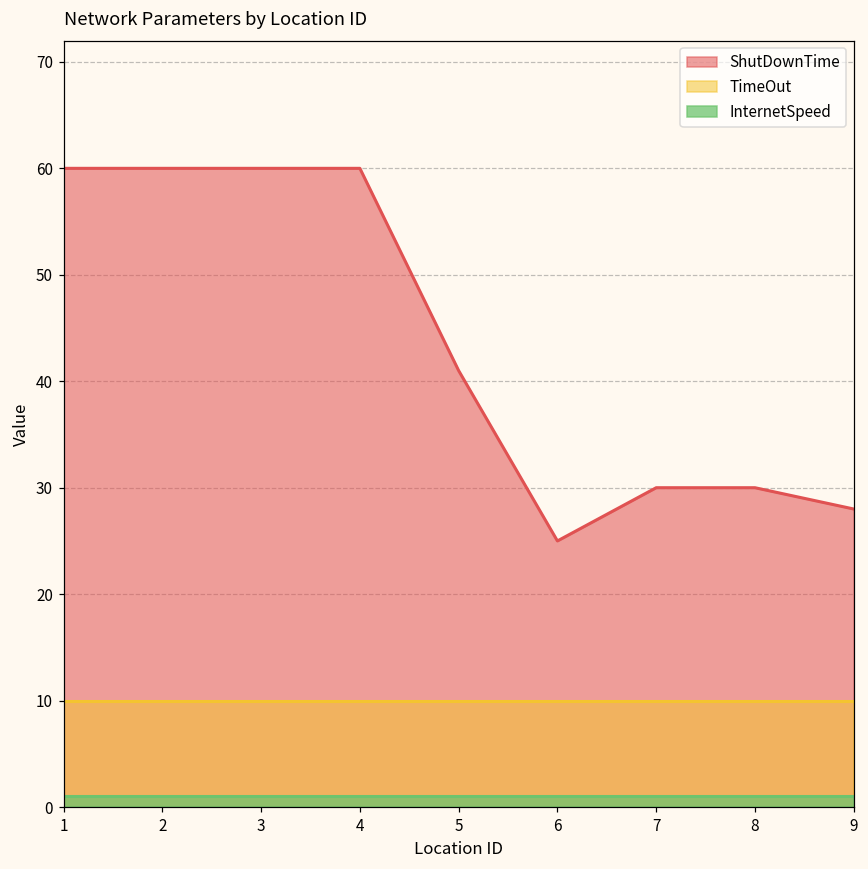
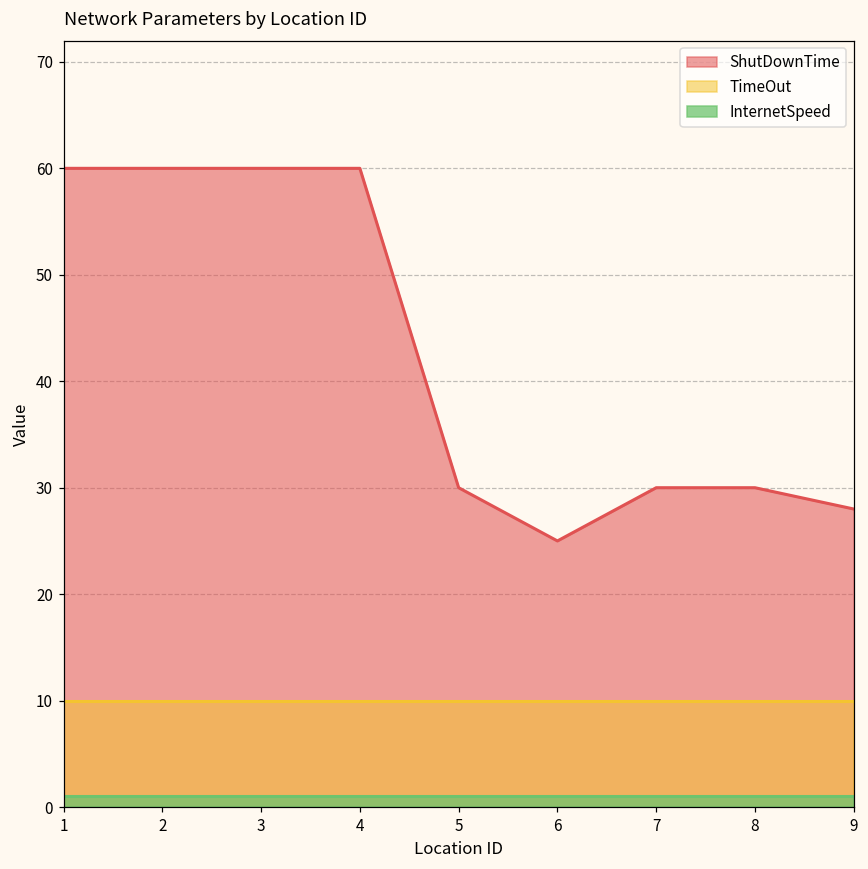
  {
    "ShutDownTime": {
      "1": 60,
      "2": 60,
      "3": 60,
      "4": 60,
-     "5": 41,
+     "5": 30,
      "6": 25,
      "7": 30,
      "8": 30,
      "9": 28
    },
    "TimeOut": {
      "1": 10,
      "2": 10,
      "3": 10,
      "4": 10,
      "5": 10,
      "6": 10,
      "7": 10,
      "8": 10,
      "9": 10
    },
    "InternetSpeed": {
      "1": 1,
      "2": 1,
      "3": 1,
      "4": 1,
      "5": 1,
      "6": 1,
      "7": 1,
      "8": 1,
      "9": 1
    }
  }
